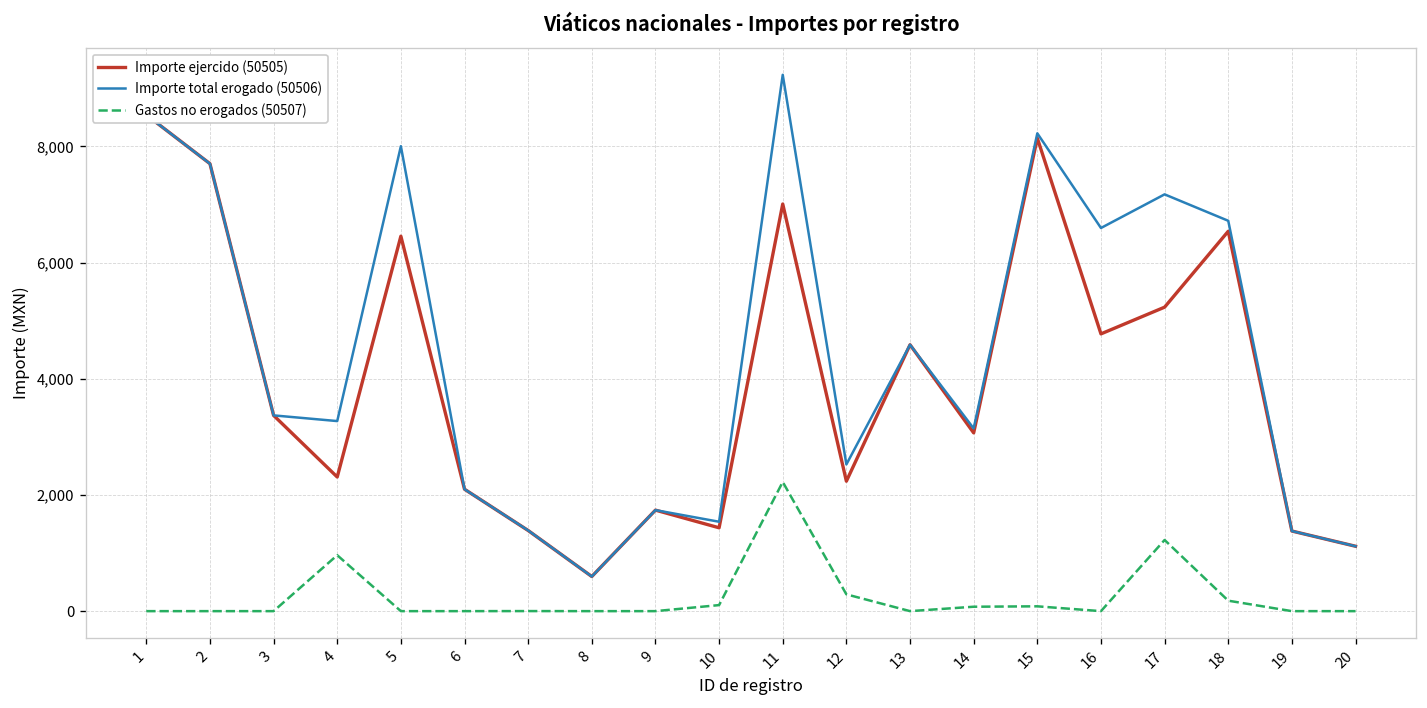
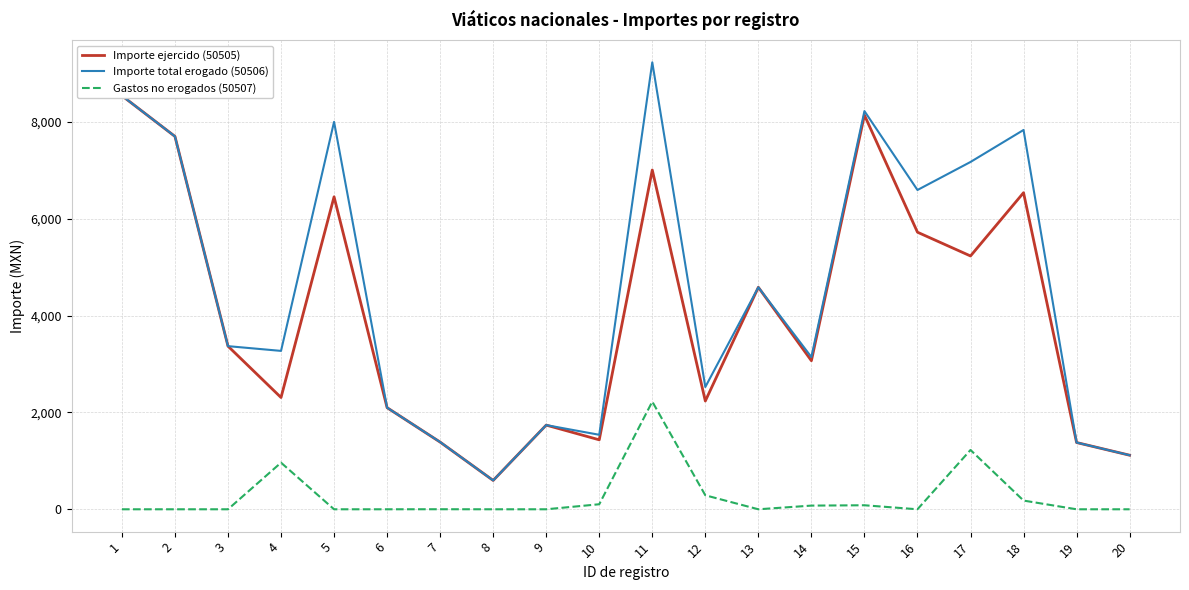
  {
    "Importe ejercido (50505)": {
      "4": "2,300",
      "5": "6,500",
      "10": "1,400",
      "11": "7,000",
      "12": "2,200",
      "14": "3,100",
      "15": "8,100",
-     "16": "4,800",
+     "16": "5,700",
      "17": "5,200",
      "18": "6,500"
    },
    "Importe total erogado (50506)": {
      "4": "3,300",
      "5": "8,000",
      "10": "1,500",
      "11": "9,200",
      "12": "2,500",
      "14": "3,100",
      "15": "8,200",
      "16": "6,600",
      "17": "7,200",
-     "18": "6,700"
+     "18": "7,800"
    },
    "Gastos no erogados (50507)": {
      "1": "0",
      "2": "0",
      "3": "0",
      "4": "1,000",
      "5": "0",
      "6": "0",
      "7": "0",
      "8": "0",
      "9": "0",
      "10": "100",
      "11": "2,200",
      "12": "300",
      "13": "0",
      "14": "100",
      "15": "100",
      "16": "0",
      "17": "1,200",
      "18": "200",
      "19": "0",
      "20": "0"
    }
  }
